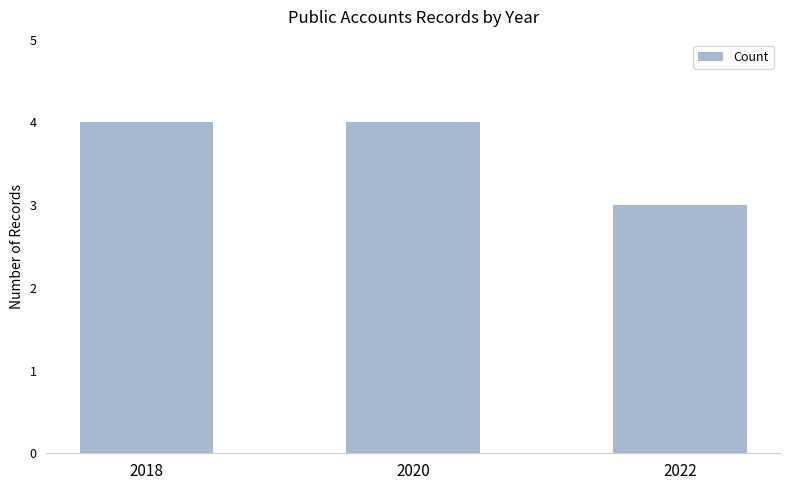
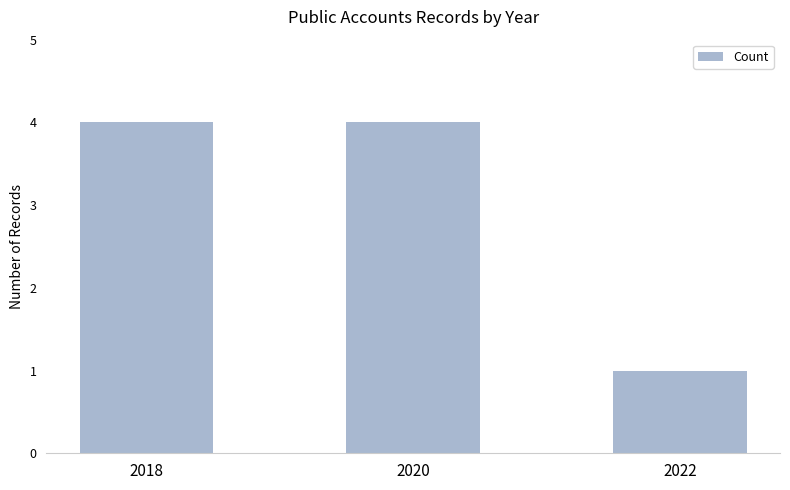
  {
    "2018": 4,
    "2020": 4,
-   "2022": 3
+   "2022": 1
  }
